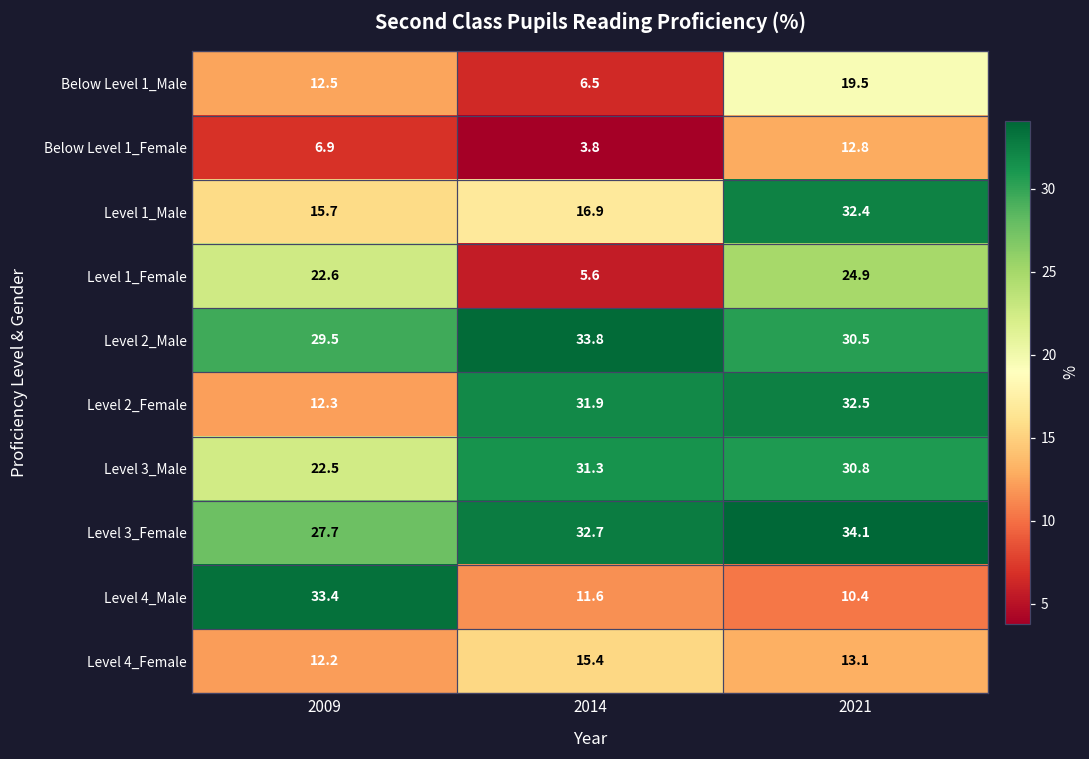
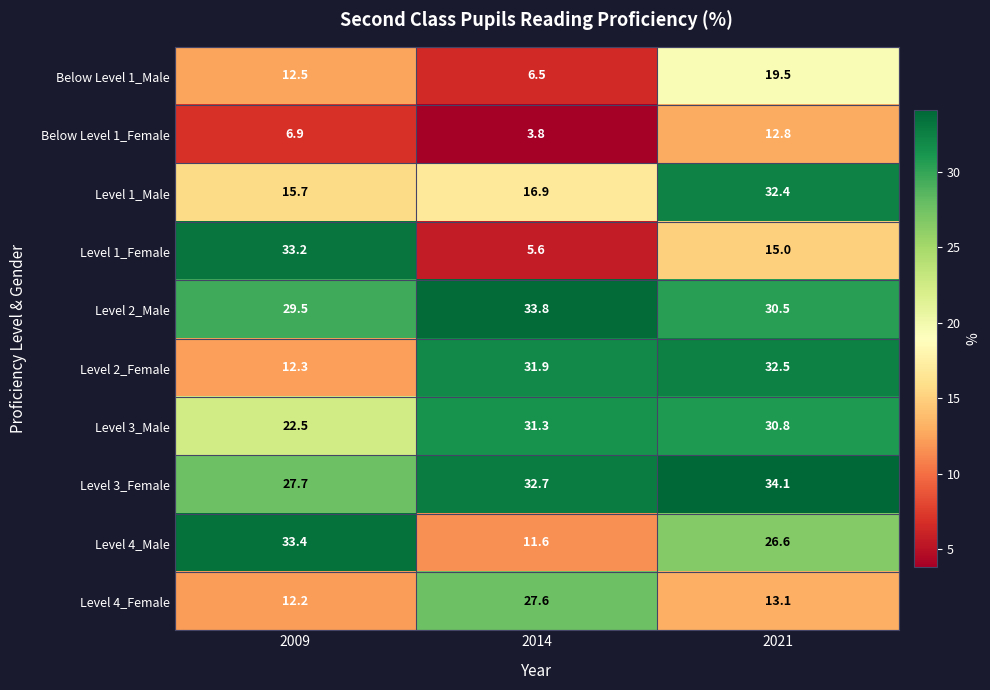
  {
    "Below Level 1_Male": {
      "2009": 12.5,
      "2014": 6.5,
      "2021": 19.5
    },
    "Below Level 1_Female": {
      "2009": 6.9,
      "2014": 3.8,
      "2021": 12.8
    },
    "Level 1_Male": {
      "2009": 15.7,
      "2014": 16.9,
      "2021": 32.4
    },
    "Level 1_Female": {
-     "2009": 22.6,
+     "2009": 33.2,
      "2014": 5.6,
-     "2021": 24.9
+     "2021": 15.0
    },
    "Level 2_Male": {
      "2009": 29.5,
      "2014": 33.8,
      "2021": 30.5
    },
    "Level 2_Female": {
      "2009": 12.3,
      "2014": 31.9,
      "2021": 32.5
    },
    "Level 3_Male": {
      "2009": 22.5,
      "2014": 31.3,
      "2021": 30.8
    },
    "Level 3_Female": {
      "2009": 27.7,
      "2014": 32.7,
      "2021": 34.1
    },
    "Level 4_Male": {
      "2009": 33.4,
      "2014": 11.6,
-     "2021": 10.4
+     "2021": 26.6
    },
    "Level 4_Female": {
      "2009": 12.2,
-     "2014": 15.4,
+     "2014": 27.6,
      "2021": 13.1
    }
  }
